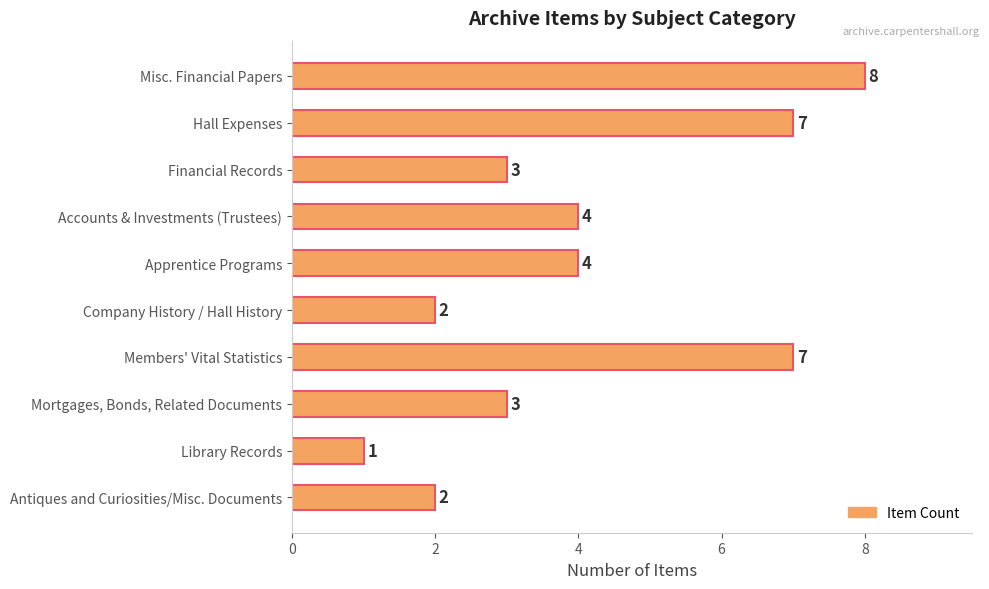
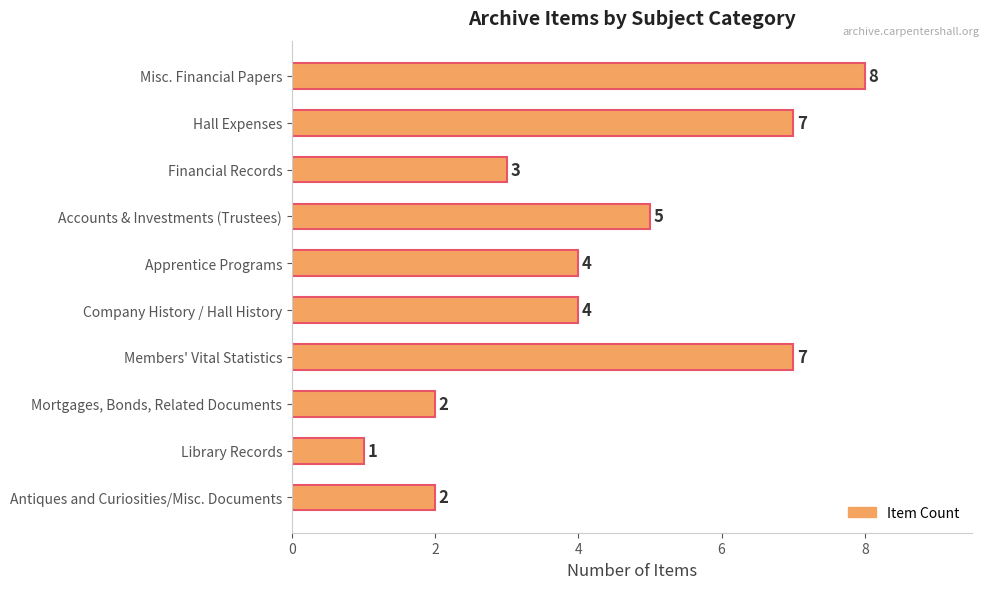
  {
    "Misc. Financial Papers": 8,
    "Hall Expenses": 7,
    "Financial Records": 3,
-   "Accounts & Investments (Trustees)": 4,
+   "Accounts & Investments (Trustees)": 5,
    "Apprentice Programs": 4,
-   "Company History / Hall History": 2,
+   "Company History / Hall History": 4,
    "Members' Vital Statistics": 7,
-   "Mortgages, Bonds, Related Documents": 3,
+   "Mortgages, Bonds, Related Documents": 2,
    "Library Records": 1,
    "Antiques and Curiosities/Misc. Documents": 2
  }
